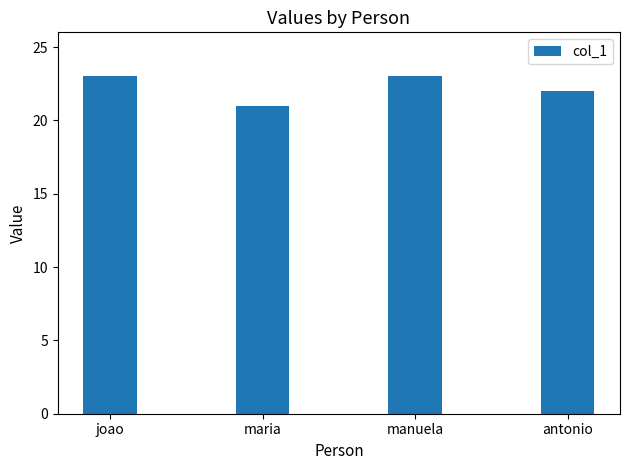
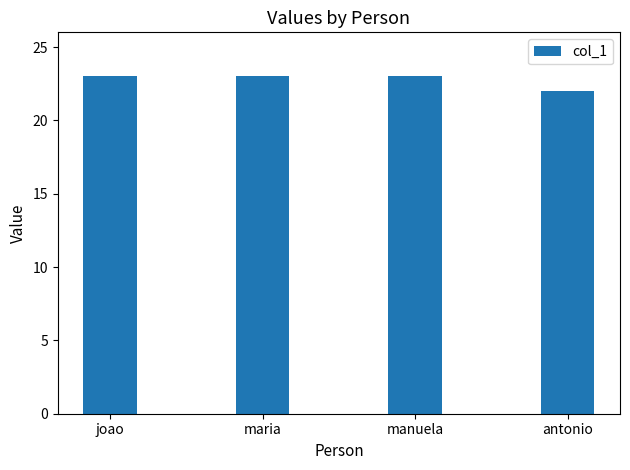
  {
    "joao": 23,
-   "maria": 21,
+   "maria": 23,
    "manuela": 23,
    "antonio": 22
  }
